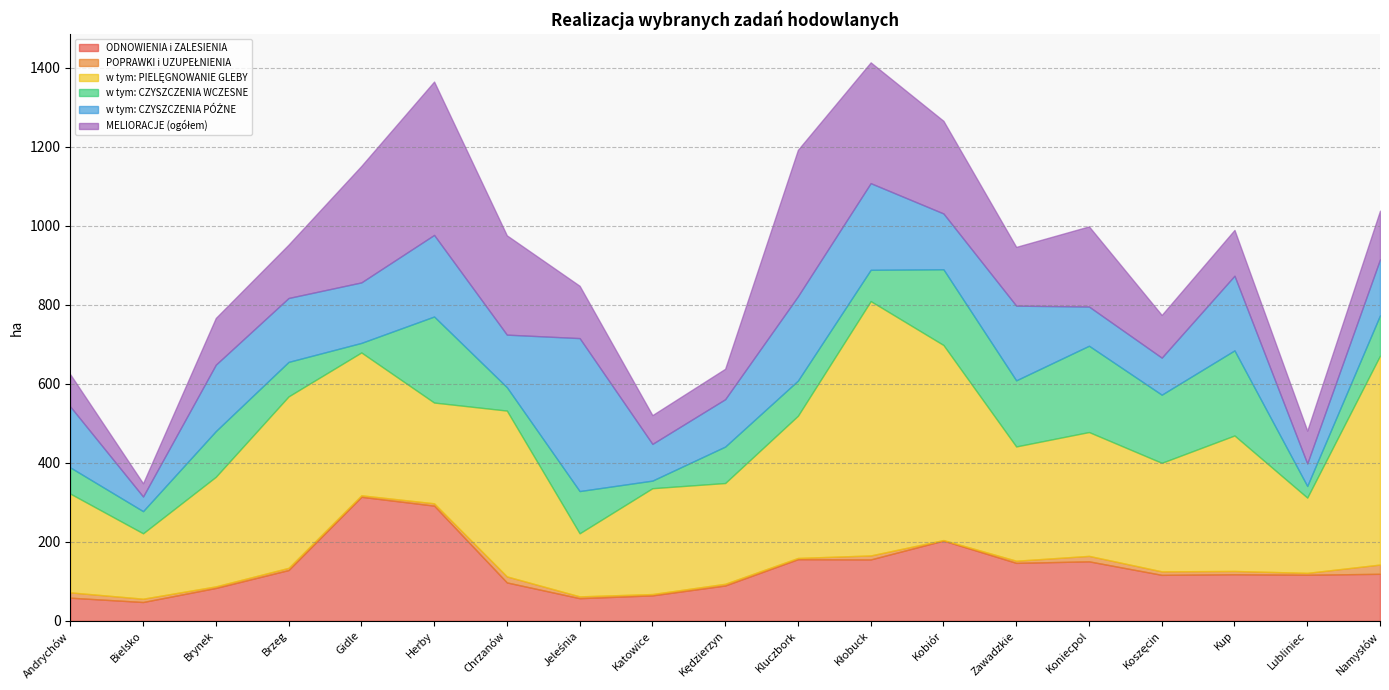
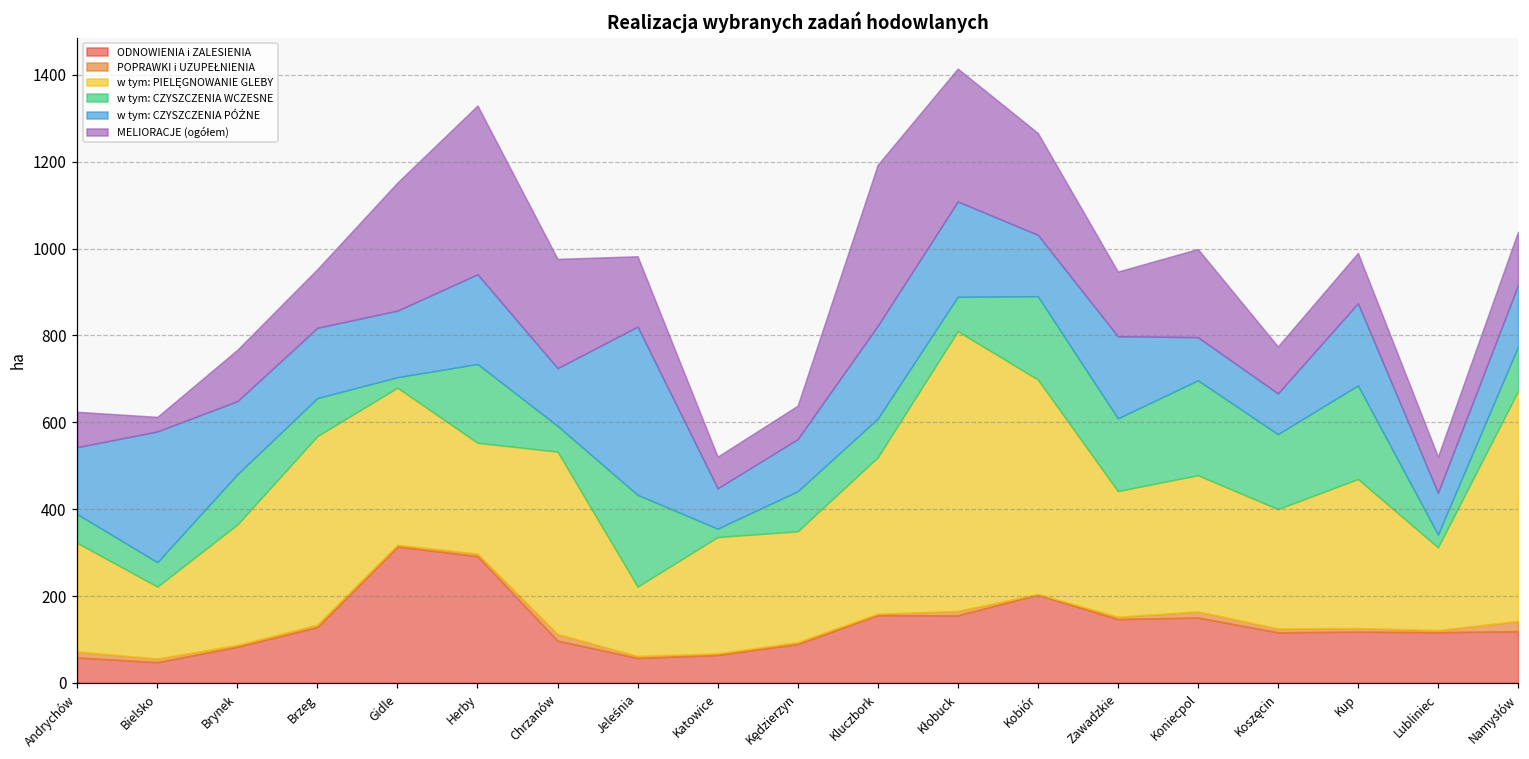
  {
    "w tym: PIELĘGNOWANIE GLEBY": {
      "Andrychów": 250,
      "Bielsko": 170,
      "Brynek": 280,
      "Brzeg": 430,
      "Gidle": 360,
      "Herby": 260,
      "Chrzanów": 420,
      "Jeleśnia": 160,
      "Katowice": 270,
      "Kędzierzyn": 260,
      "Kluczbork": 360,
      "Kłobuck": 640,
      "Kobiór": 490,
      "Zawadzkie": 290,
      "Koniecpol": 310,
      "Koszęcin": 270,
      "Kup": 340,
      "Lubliniec": 190,
      "Namysłów": 530
    },
    "w tym: CZYSZCZENIA WCZESNE": {
      "Andrychów": 70,
      "Bielsko": 60,
      "Brynek": 120,
      "Brzeg": 90,
      "Gidle": 20,
-     "Herby": 220,
+     "Herby": 180,
      "Chrzanów": 60,
-     "Jeleśnia": 110,
+     "Jeleśnia": 210,
      "Katowice": 20,
      "Kędzierzyn": 90,
      "Kluczbork": 90,
      "Kłobuck": 80,
      "Kobiór": 190,
      "Zawadzkie": 170,
      "Koniecpol": 220,
      "Koszęcin": 170,
      "Kup": 220,
      "Lubliniec": 30,
      "Namysłów": 100
    },
    "w tym: CZYSZCZENIA PÓŹNE": {
      "Andrychów": 150,
-     "Bielsko": 40,
+     "Bielsko": 300,
      "Brynek": 170,
      "Brzeg": 160,
      "Gidle": 150,
      "Herby": 210,
      "Chrzanów": 130,
      "Jeleśnia": 390,
      "Katowice": 90,
      "Kędzierzyn": 120,
      "Kluczbork": 210,
      "Kłobuck": 220,
      "Kobiór": 140,
      "Zawadzkie": 190,
      "Koniecpol": 100,
      "Koszęcin": 90,
      "Kup": 190,
-     "Lubliniec": 60,
+     "Lubliniec": 100,
      "Namysłów": 140
    },
    "MELIORACJE (ogółem)": {
      "Andrychów": 80,
      "Bielsko": 30,
      "Brynek": 120,
      "Brzeg": 140,
      "Gidle": 290,
      "Herby": 390,
      "Chrzanów": 250,
-     "Jeleśnia": 130,
+     "Jeleśnia": 160,
      "Katowice": 70,
      "Kędzierzyn": 80,
      "Kluczbork": 370,
      "Kłobuck": 310,
      "Kobiór": 230,
      "Zawadzkie": 150,
      "Koniecpol": 200,
      "Koszęcin": 110,
      "Kup": 120,
      "Lubliniec": 80,
      "Namysłów": 120
    }
  }
